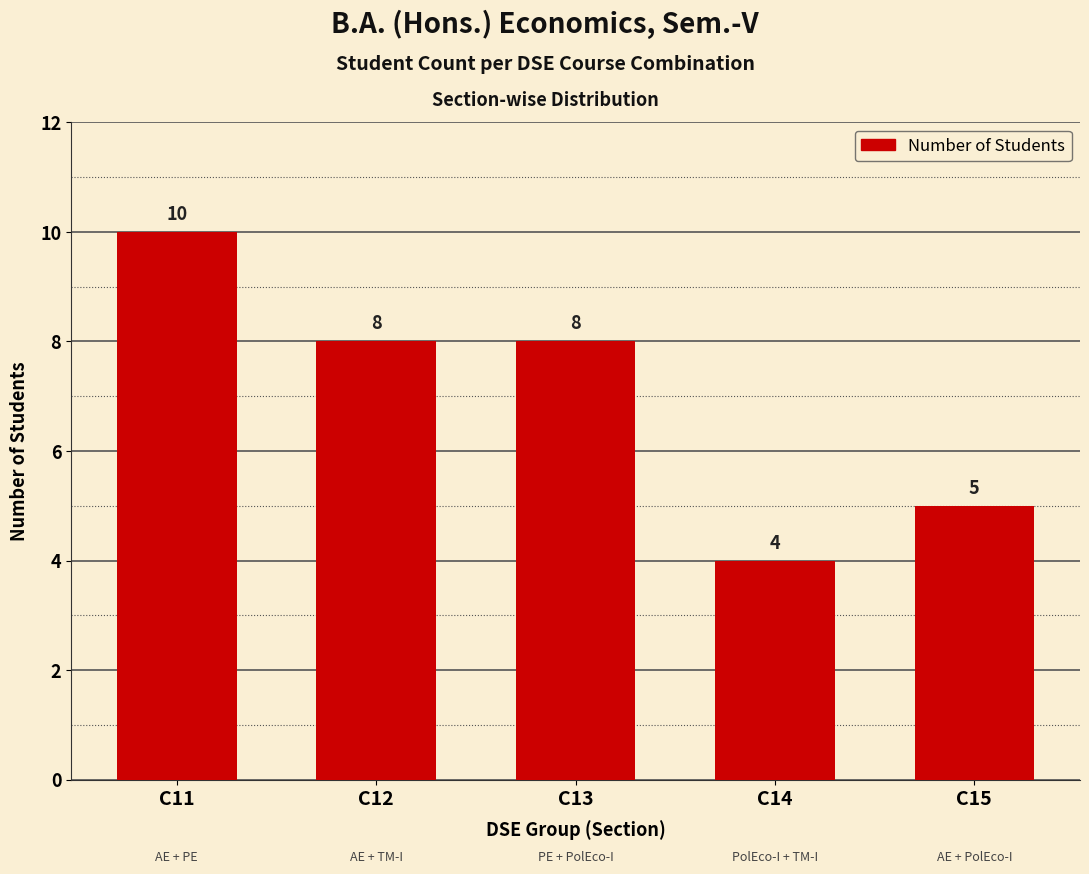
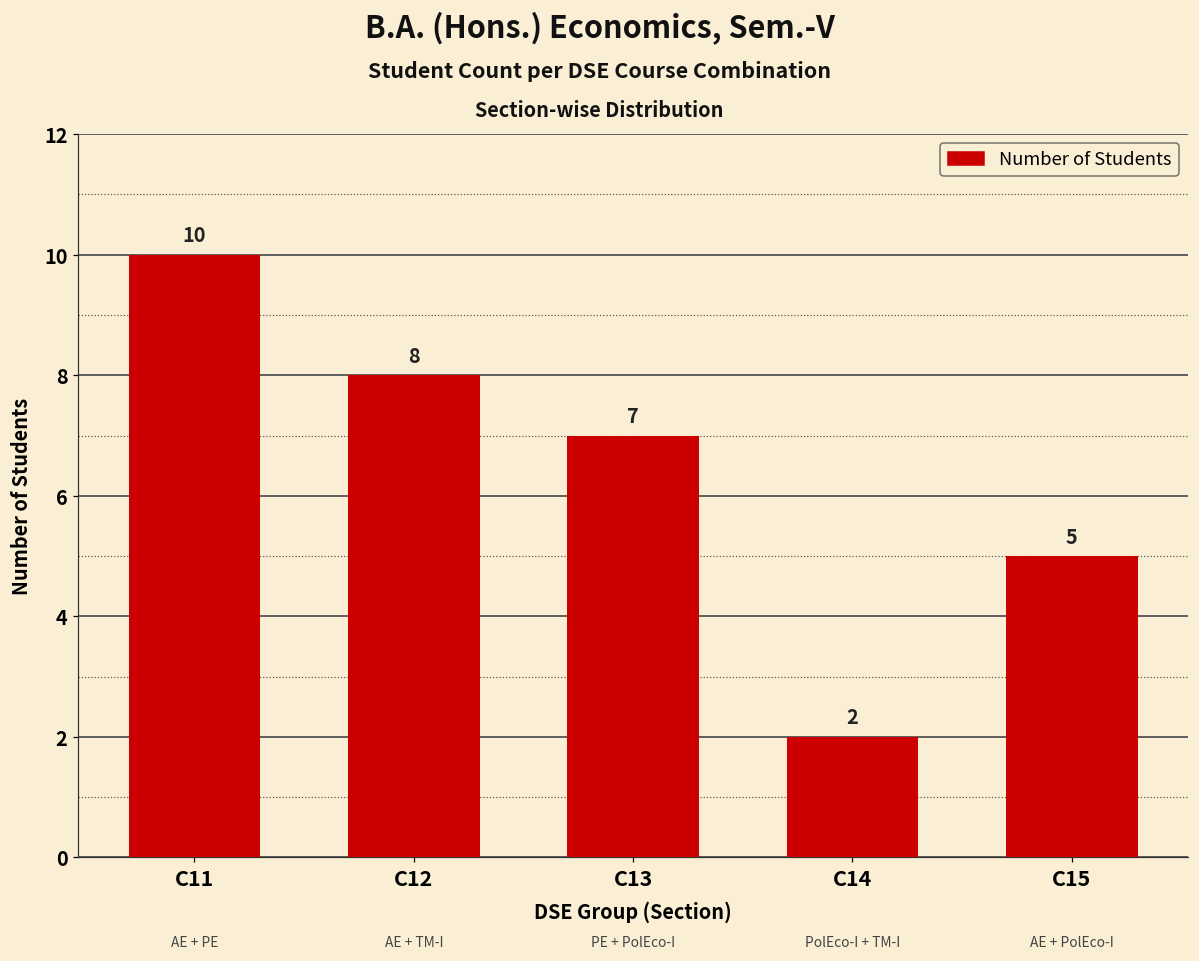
  {
    "C11": 10,
    "C12": 8,
-   "C13": 8,
-   "C14": 4,
+   "C13": 7,
+   "C14": 2,
    "C15": 5
  }
